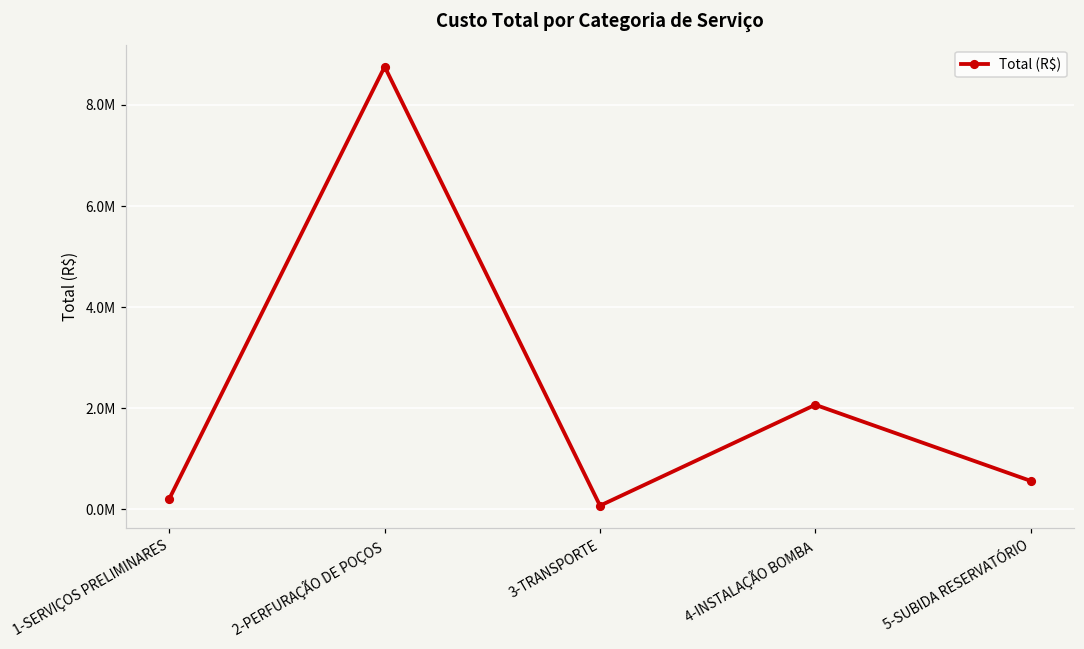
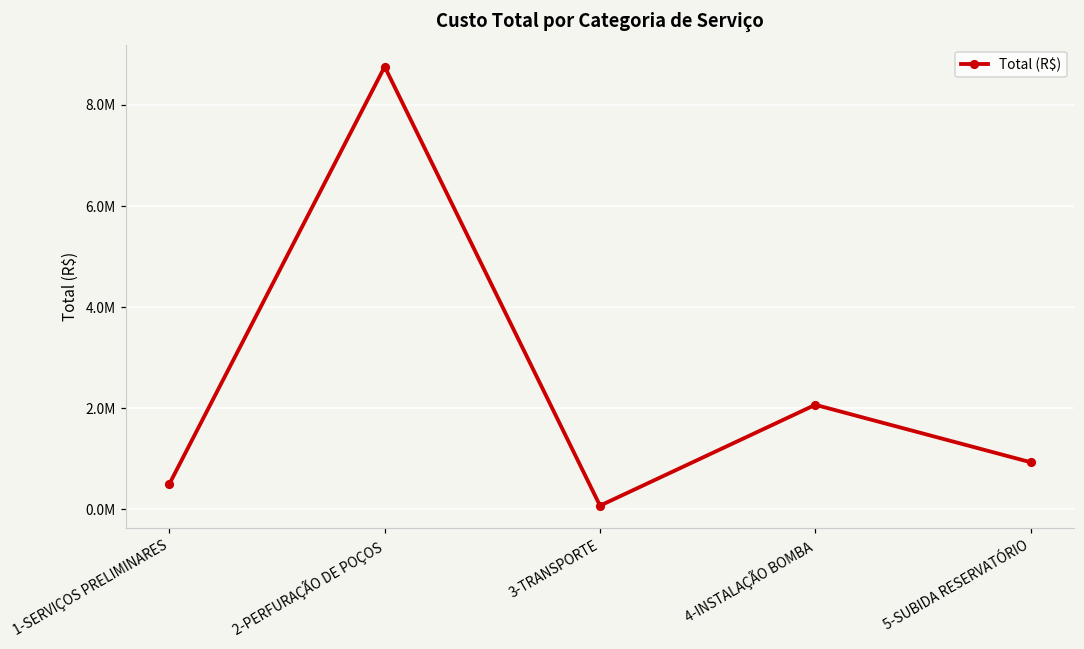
  {
-   "1-SERVIÇOS PRELIMINARES": 200000,
+   "1-SERVIÇOS PRELIMINARES": 500000,
    "2-PERFURAÇÃO DE POÇOS": 8800000,
    "3-TRANSPORTE": 100000,
    "4-INSTALAÇÃO BOMBA": 2100000,
-   "5-SUBIDA RESERVATÓRIO": 600000
+   "5-SUBIDA RESERVATÓRIO": 900000
  }
